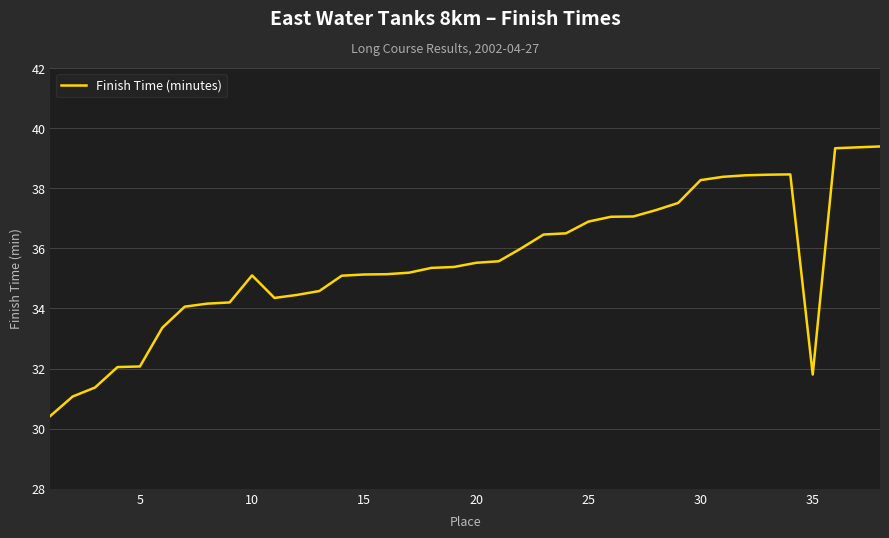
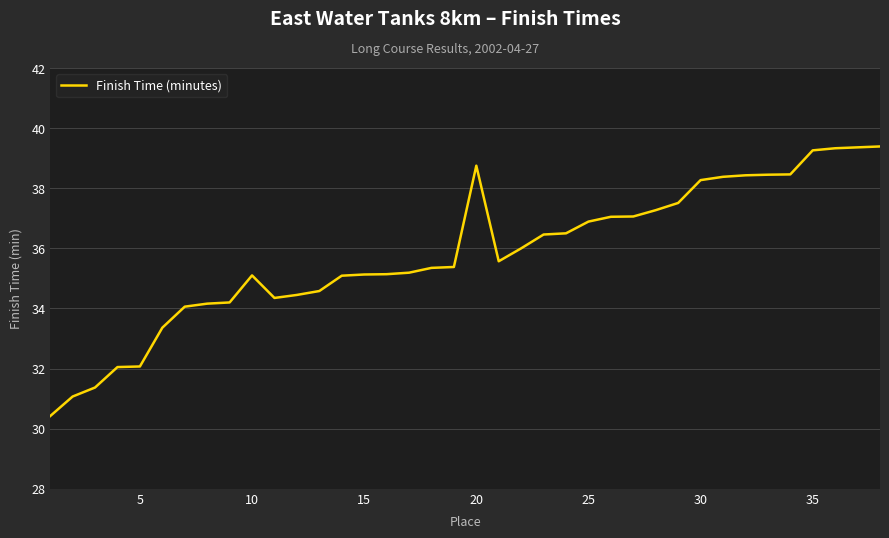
  {
    "5": 32.1,
    "10": 35.1,
    "15": 35.1,
-   "20": 35.5,
+   "20": 38.8,
    "25": 36.9,
    "30": 38.3,
-   "35": 31.8
+   "35": 39.3
  }
